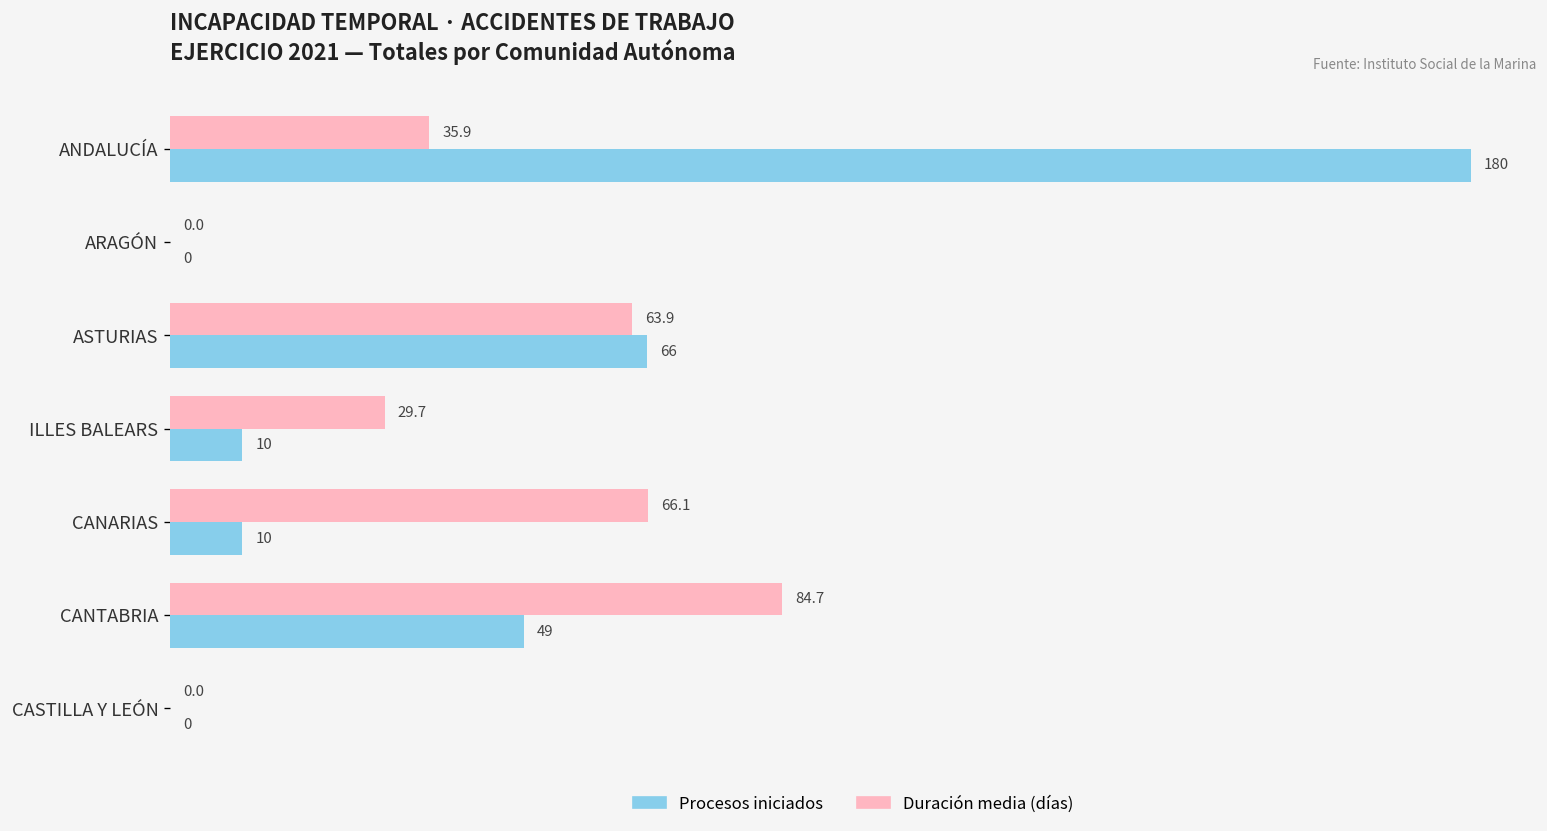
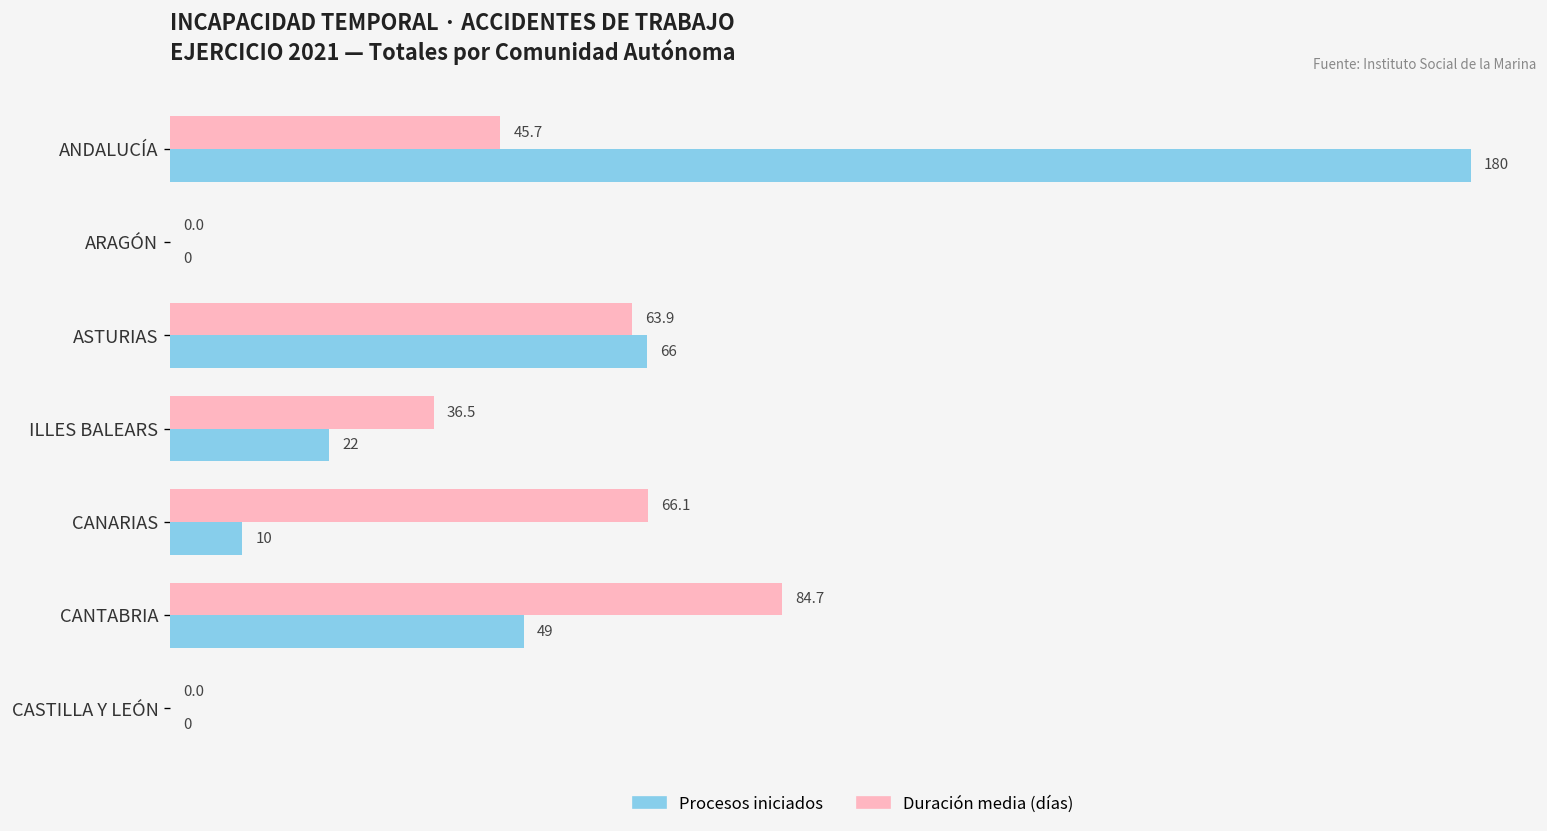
  {
    "Procesos iniciados": {
      "ANDALUCÍA": 180,
      "ARAGÓN": 0,
      "ASTURIAS": 66,
-     "ILLES BALEARS": 10,
+     "ILLES BALEARS": 22,
      "CANARIAS": 10,
      "CANTABRIA": 49,
      "CASTILLA Y LEÓN": 0
    },
    "Duración media (días)": {
-     "ANDALUCÍA": 35.9,
+     "ANDALUCÍA": 45.7,
      "ARAGÓN": 0.0,
      "ASTURIAS": 63.9,
-     "ILLES BALEARS": 29.7,
+     "ILLES BALEARS": 36.5,
      "CANARIAS": 66.1,
      "CANTABRIA": 84.7,
      "CASTILLA Y LEÓN": 0.0
    }
  }
